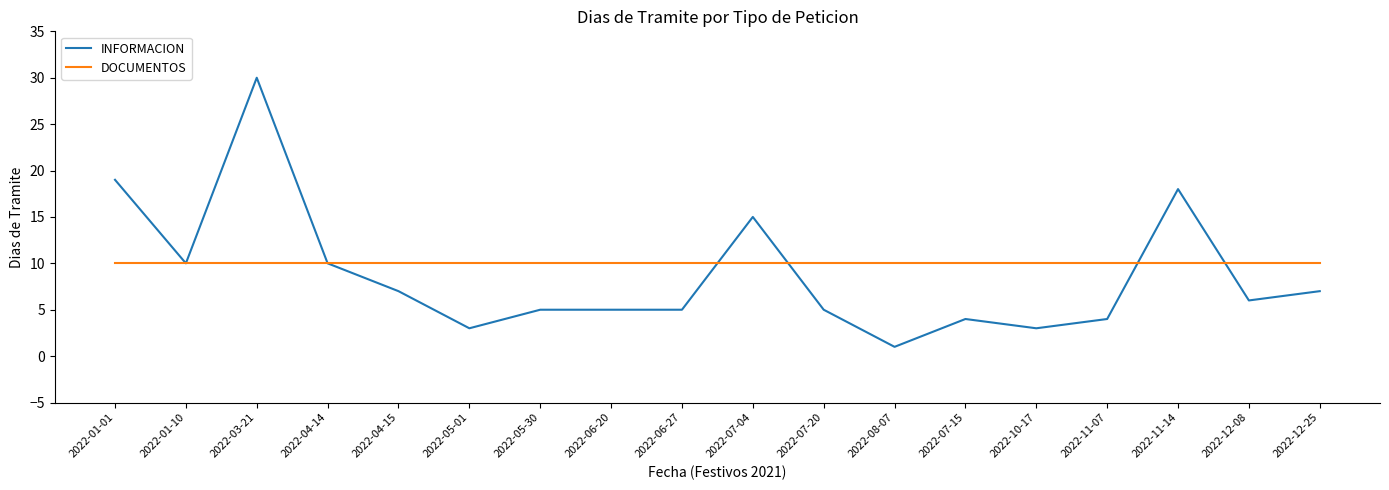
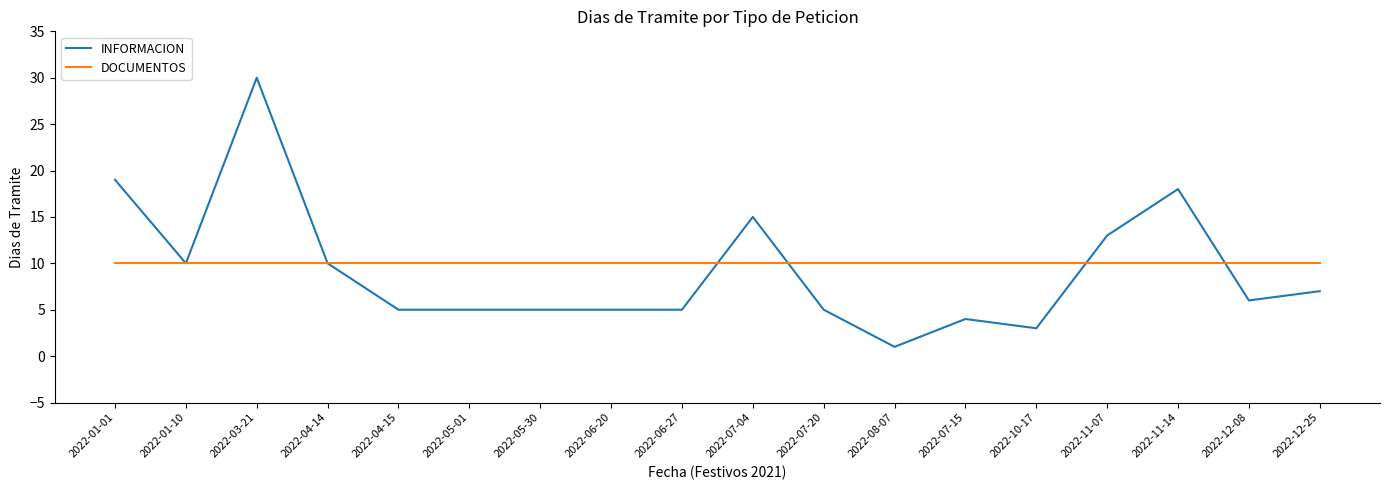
  {
    "INFORMACION": {
      "2022-01-01": 19,
      "2022-03-21": 30,
-     "2022-04-15": 7,
-     "2022-05-01": 3,
+     "2022-04-15": 5,
+     "2022-05-01": 5,
      "2022-05-30": 5,
      "2022-06-20": 5,
      "2022-06-27": 5,
      "2022-07-04": 15,
      "2022-07-20": 5,
      "2022-08-07": 1,
      "2022-07-15": 4,
      "2022-10-17": 3,
-     "2022-11-07": 4,
+     "2022-11-07": 13,
      "2022-11-14": 18,
      "2022-12-08": 6,
      "2022-12-25": 7
    },
    "DOCUMENTOS": {
      "2022-01-01": 10,
      "2022-03-21": 10,
      "2022-04-15": 10,
      "2022-05-01": 10,
      "2022-05-30": 10,
      "2022-06-20": 10,
      "2022-06-27": 10,
      "2022-07-04": 10,
      "2022-07-20": 10,
      "2022-08-07": 10,
      "2022-07-15": 10,
      "2022-10-17": 10,
      "2022-11-07": 10,
      "2022-11-14": 10,
      "2022-12-08": 10,
      "2022-12-25": 10
    }
  }
